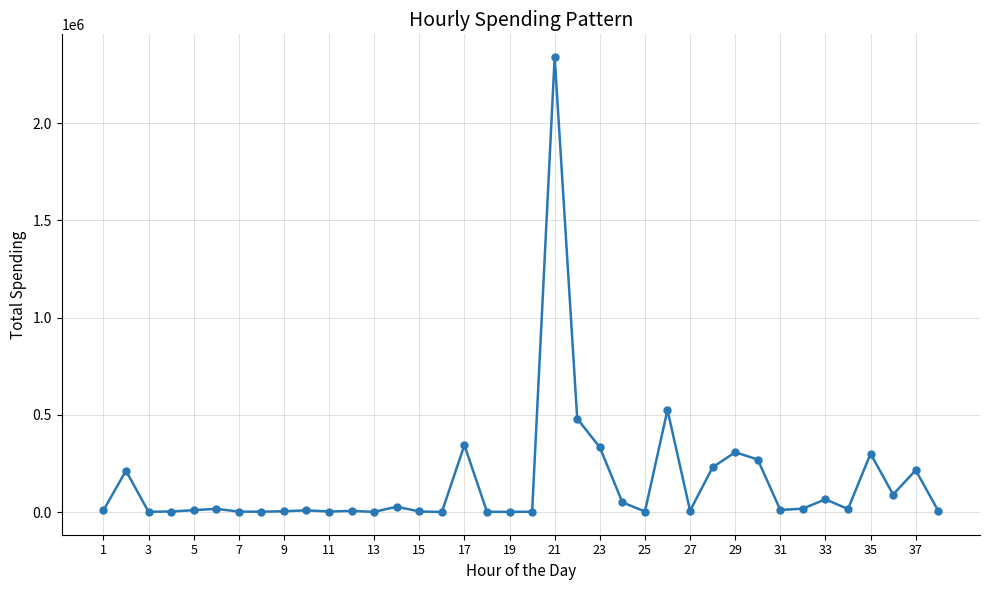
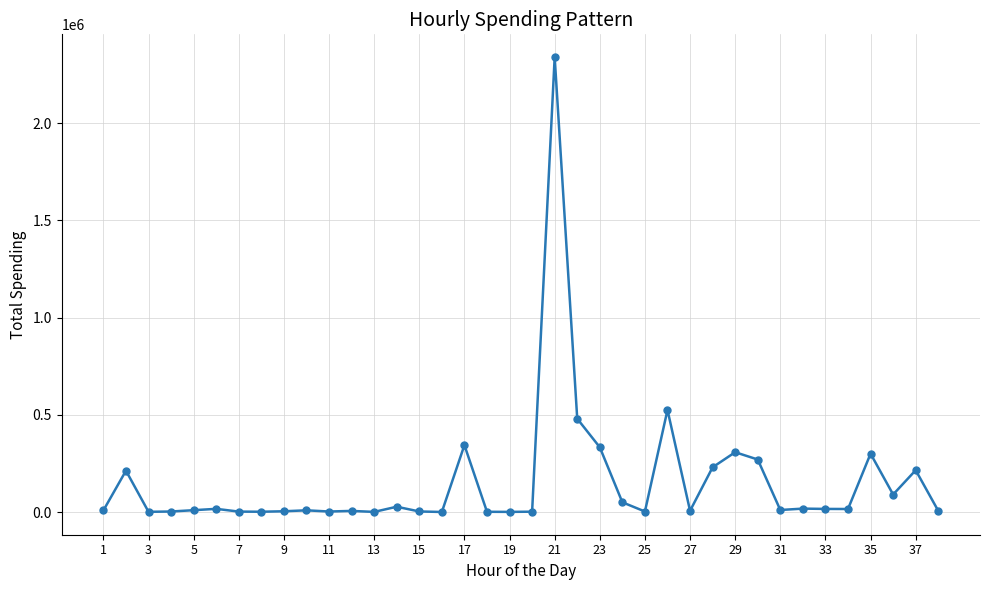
  {
    "1": 10000,
    "3": 0,
    "5": 10000,
    "7": 0,
    "9": 0,
    "11": 0,
    "13": 0,
    "15": 0,
    "17": 340000,
    "19": 0,
    "21": 2340000,
    "23": 330000,
    "25": 0,
    "27": 10000,
    "29": 310000,
    "31": 10000,
-   "33": 70000,
+   "33": 20000,
    "35": 300000,
    "37": 220000
  }
